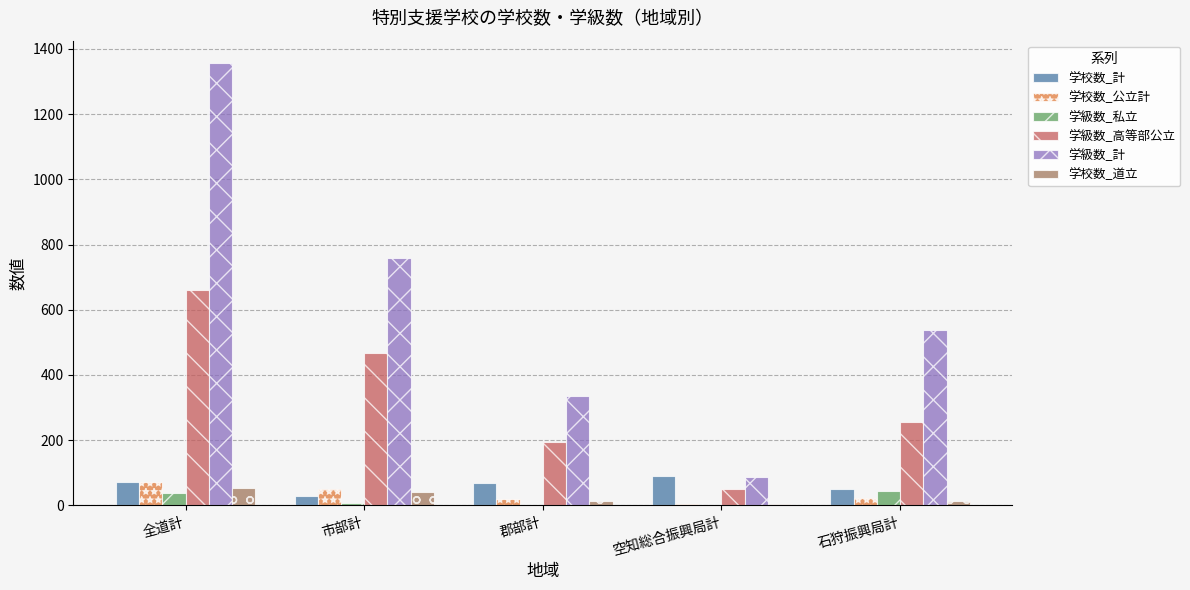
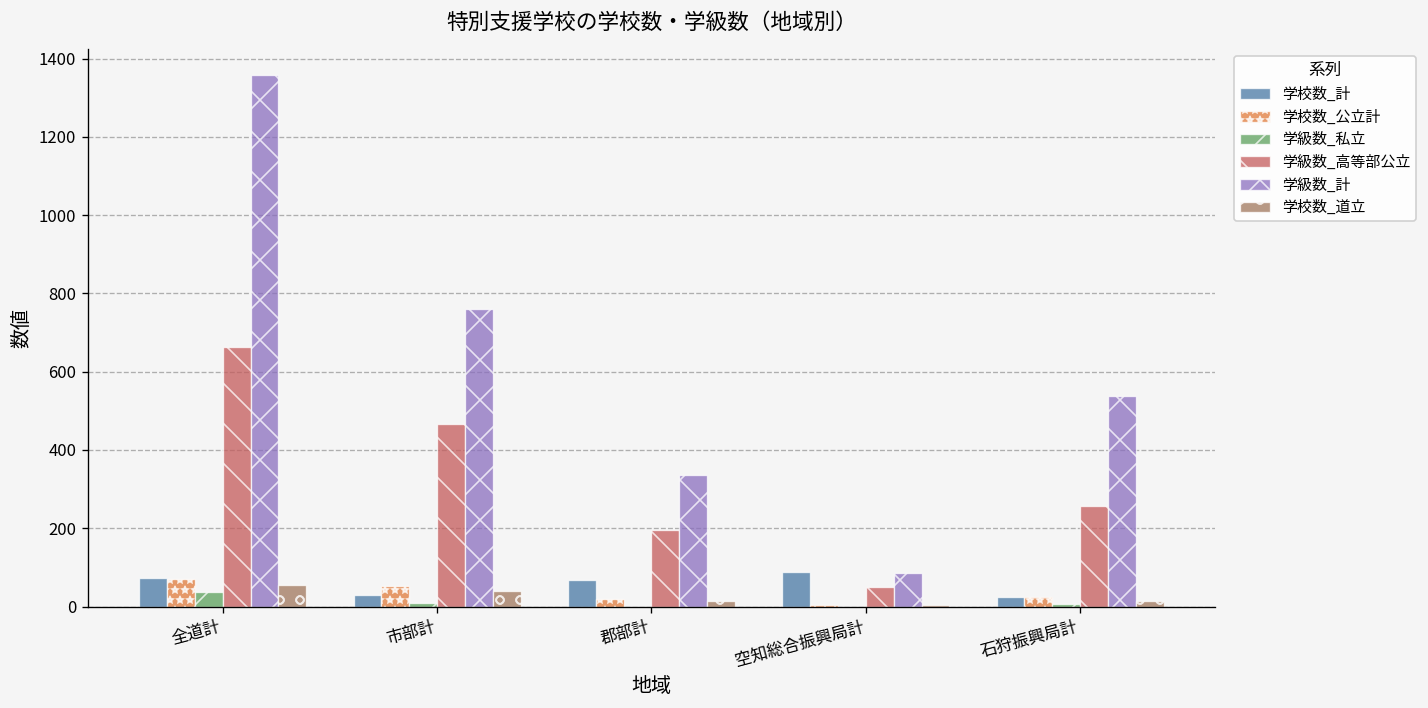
  {
    "学校数_計": {
      "全道計": 70,
      "市部計": 30,
      "郡部計": 70,
      "空知総合振興局計": 90,
-     "石狩振興局計": 50
+     "石狩振興局計": 20
    },
    "学級数_私立": {
      "全道計": 40,
      "市部計": 10,
      "郡部計": 0,
      "空知総合振興局計": 0,
-     "石狩振興局計": 40
+     "石狩振興局計": 10
    },
    "学級数_計": {
      "全道計": 1360,
      "市部計": 760,
      "郡部計": 340,
      "空知総合振興局計": 90,
      "石狩振興局計": 540
    }
  }
